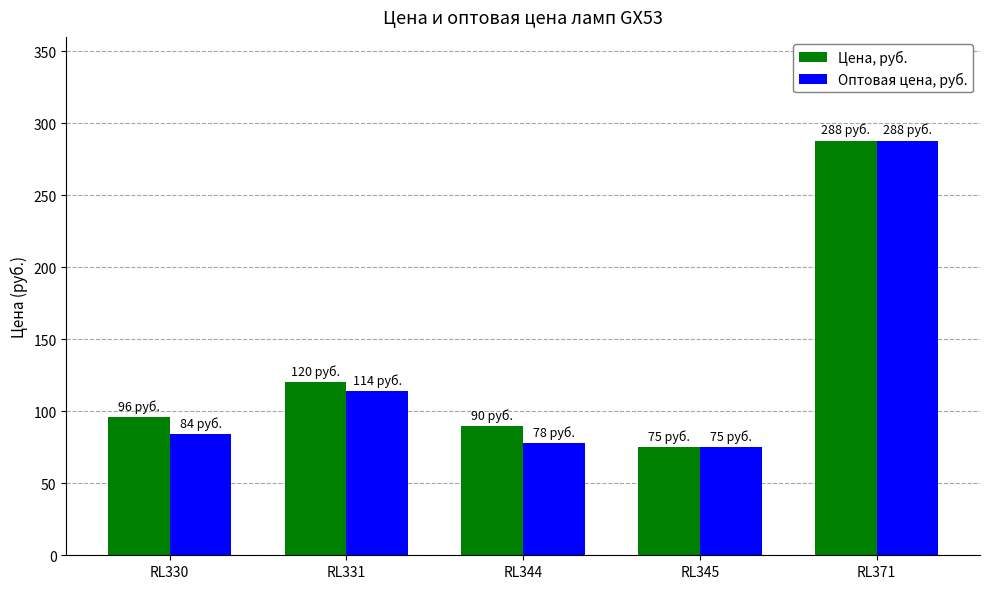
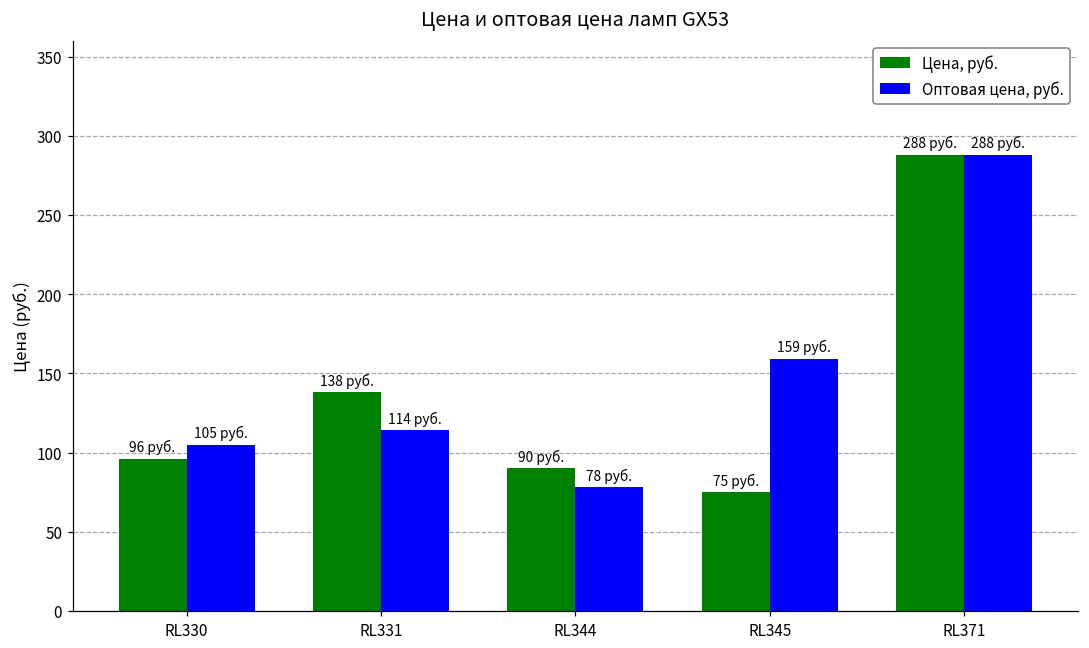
  {
    "Цена, руб.": {
      "RL330": 96,
-     "RL331": 120,
+     "RL331": 138,
      "RL344": 90,
      "RL345": 75,
      "RL371": 288
    },
    "Оптовая цена, руб.": {
-     "RL330": 84,
+     "RL330": 105,
      "RL331": 114,
      "RL344": 78,
-     "RL345": 75,
+     "RL345": 159,
      "RL371": 288
    }
  }
